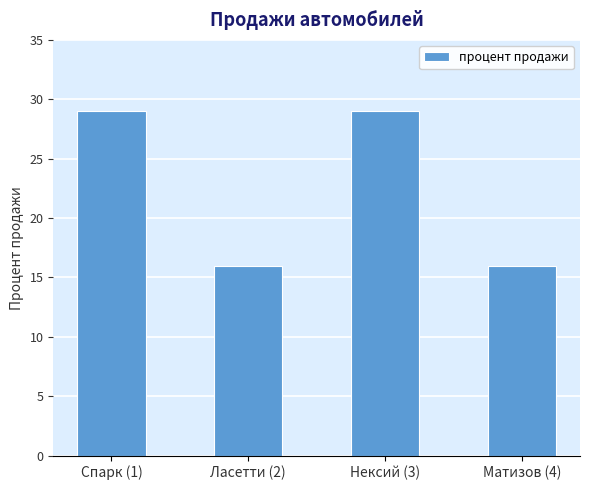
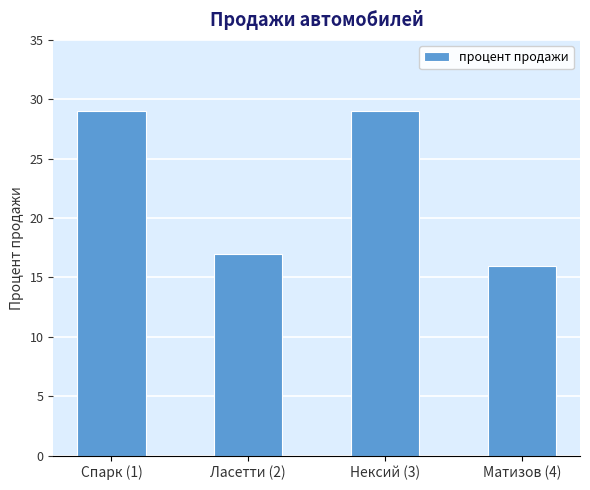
  {
    "Спарк (1)": 29,
-   "Ласетти (2)": 16,
+   "Ласетти (2)": 17,
    "Нексий (3)": 29,
    "Матизов (4)": 16
  }
